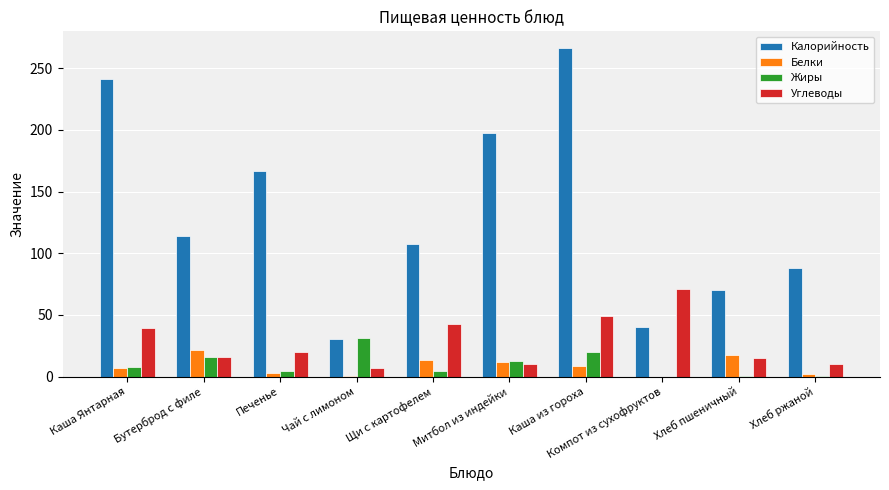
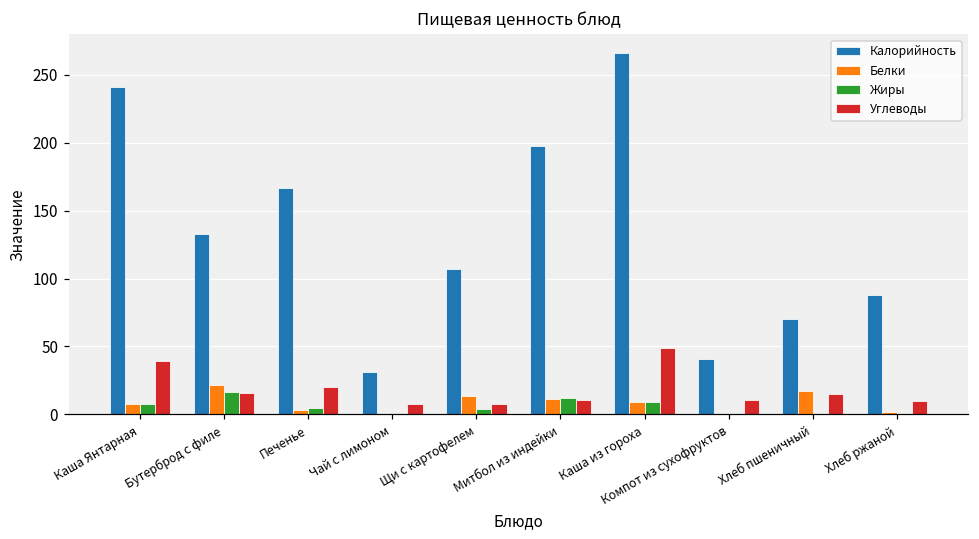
  {
    "Калорийность": {
      "Каша Янтарная": 241,
-     "Бутерброд с филе": 114,
+     "Бутерброд с филе": 133,
      "Печенье": 167,
      "Чай с лимоном": 31,
      "Щи с картофелем": 107,
      "Митбол из индейки": 198,
      "Каша из гороха": 266,
      "Компот из сухофруктов": 40,
      "Хлеб пшеничный": 71,
      "Хлеб ржаной": 88
    },
    "Белки": {
      "Каша Янтарная": 7,
      "Бутерброд с филе": 22,
      "Печенье": 3,
      "Щи с картофелем": 13,
      "Митбол из индейки": 12,
      "Каша из гороха": 9,
      "Хлеб пшеничный": 17
    },
    "Жиры": {
      "Каша Янтарная": 8,
      "Бутерброд с филе": 16,
      "Печенье": 5,
-     "Чай с лимоном": 31,
+     "Чай с лимоном": 0,
      "Щи с картофелем": 4,
      "Митбол из индейки": 12,
-     "Каша из гороха": 20,
+     "Каша из гороха": 9,
      "Компот из сухофруктов": 0
    },
    "Углеводы": {
      "Каша Янтарная": 39,
      "Бутерброд с филе": 16,
      "Печенье": 20,
      "Чай с лимоном": 7,
-     "Щи с картофелем": 43,
+     "Щи с картофелем": 7,
      "Митбол из индейки": 10,
      "Каша из гороха": 49,
-     "Компот из сухофруктов": 71,
+     "Компот из сухофруктов": 11,
      "Хлеб пшеничный": 15,
      "Хлеб ржаной": 10
    }
  }
